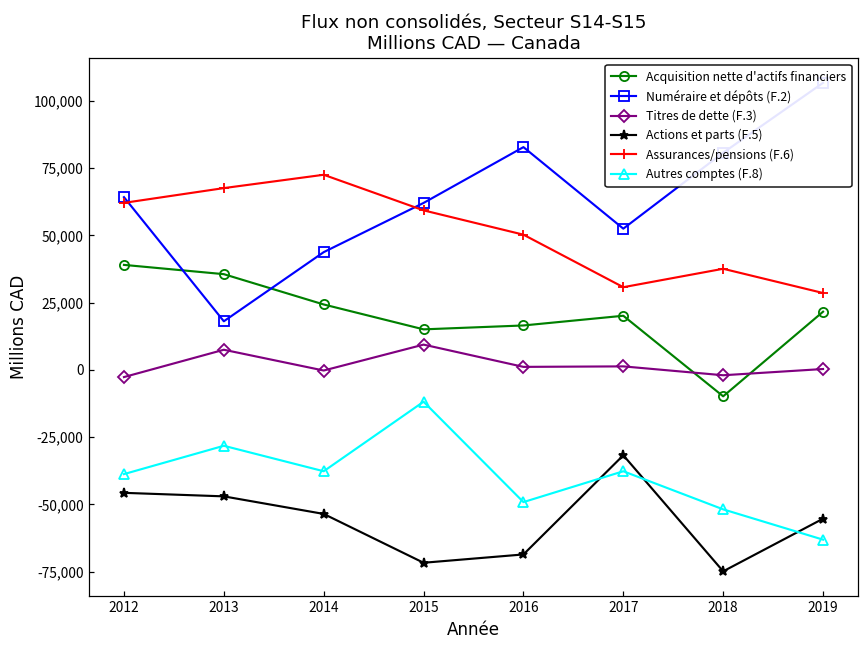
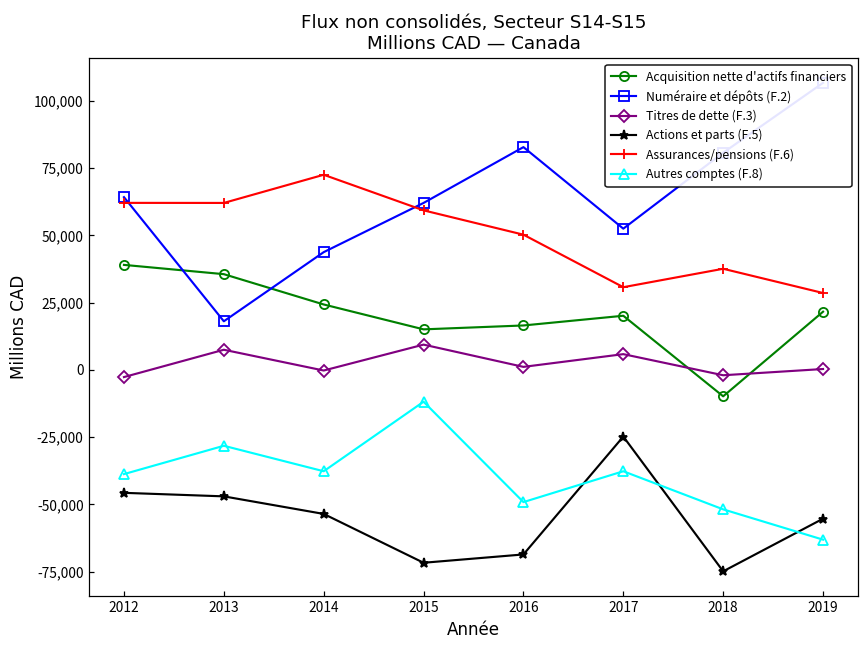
  {
    "Acquisition nette d'actifs financiers": {
      "2012": "39,000",
      "2013": "36,000",
      "2014": "24,000",
      "2015": "15,000",
      "2016": "17,000",
      "2017": "20,000",
      "2018": "-10,000",
      "2019": "22,000"
    },
    "Numéraire et dépôts (F.2)": {
      "2012": "64,000",
      "2013": "18,000",
      "2014": "44,000",
      "2015": "62,000",
      "2016": "83,000",
      "2017": "53,000"
    },
    "Titres de dette (F.3)": {
      "2012": "-3,000",
      "2013": "8,000",
      "2014": "0",
      "2015": "9,000",
      "2016": "1,000",
-     "2017": "1,000",
+     "2017": "6,000",
      "2018": "-2,000",
      "2019": "0"
    },
    "Actions et parts (F.5)": {
      "2012": "-46,000",
      "2013": "-47,000",
      "2014": "-54,000",
      "2015": "-72,000",
      "2016": "-69,000",
-     "2017": "-32,000",
+     "2017": "-25,000",
      "2018": "-75,000",
      "2019": "-55,000"
    },
    "Assurances/pensions (F.6)": {
      "2012": "62,000",
-     "2013": "68,000",
+     "2013": "62,000",
      "2014": "73,000",
      "2015": "59,000",
      "2016": "50,000",
      "2017": "31,000",
      "2018": "38,000",
      "2019": "29,000"
    },
    "Autres comptes (F.8)": {
      "2012": "-39,000",
      "2013": "-28,000",
      "2014": "-38,000",
      "2015": "-12,000",
      "2016": "-49,000",
      "2017": "-38,000",
      "2018": "-52,000",
      "2019": "-63,000"
    }
  }
